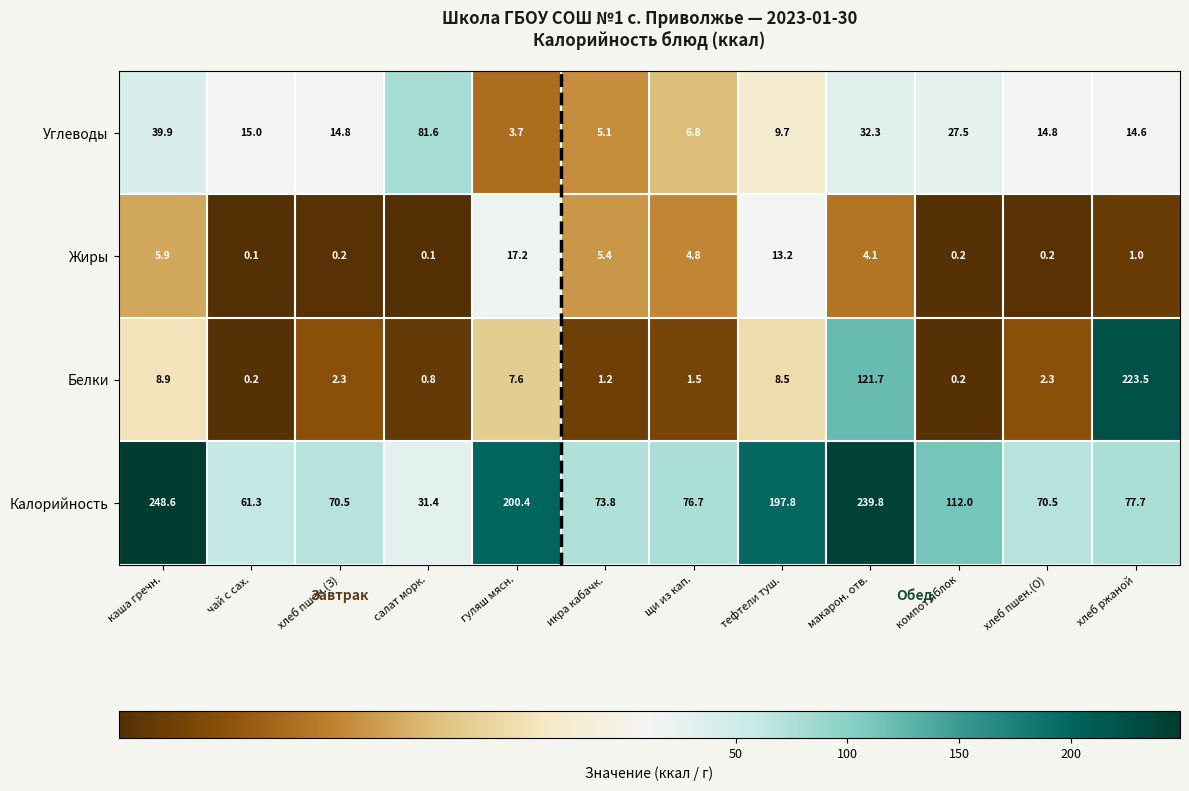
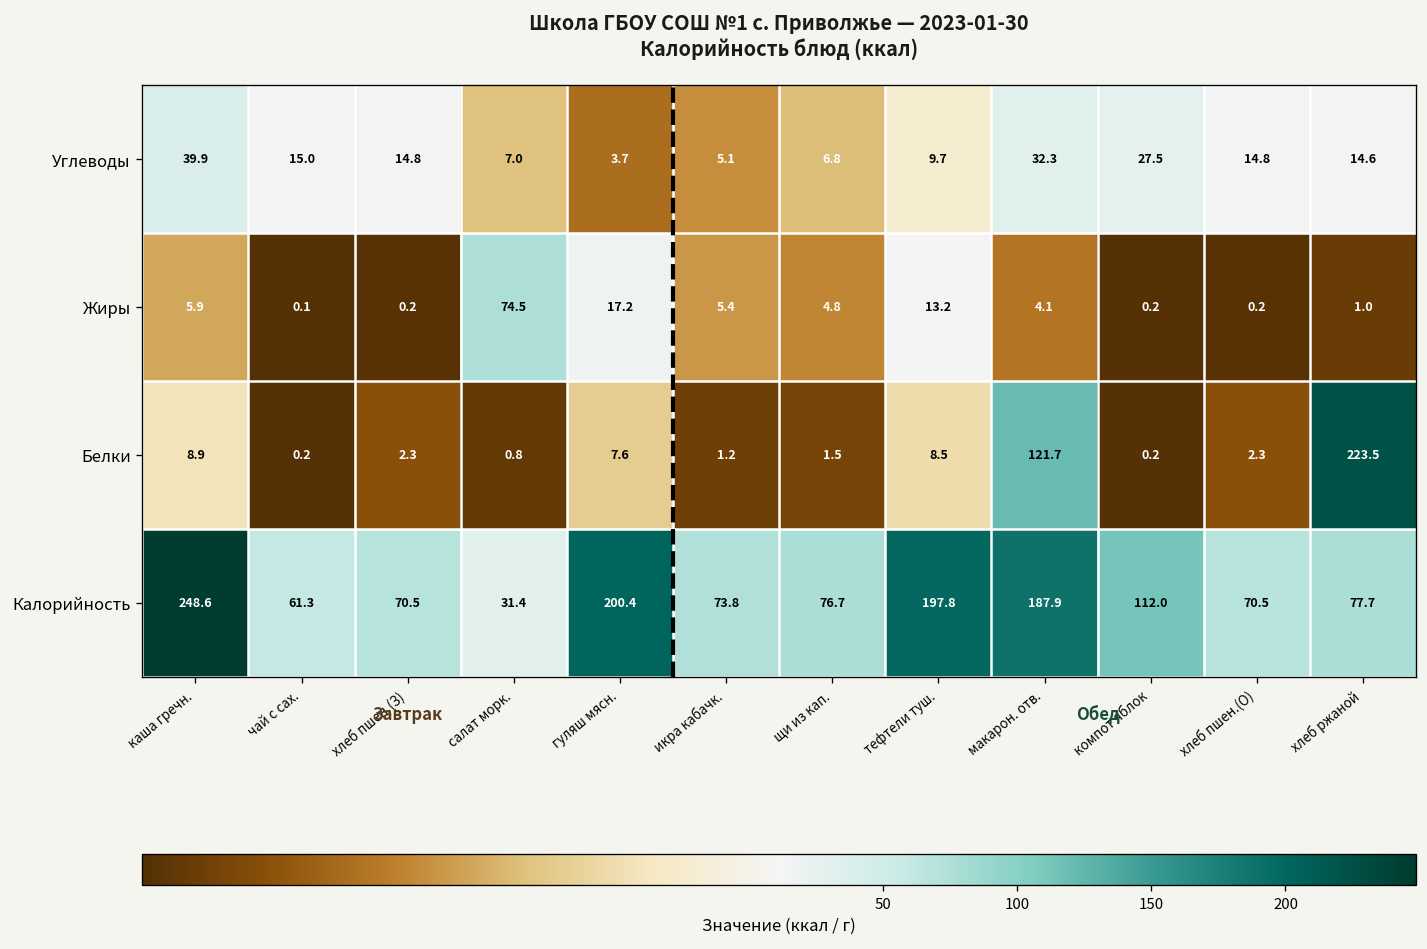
  {
    "Углеводы": {
      "каша гречн.": 39.9,
      "чай с сах.": 15.0,
      "хлеб пшен.(З)": 14.8,
-     "салат морк.": 81.6,
+     "салат морк.": 7.0,
      "гуляш мясн.": 3.7,
      "икра кабачк.": 5.1,
      "щи из кап.": 6.8,
      "тефтели туш.": 9.7,
      "макарон. отв.": 32.3,
      "компот яблок": 27.5,
      "хлеб пшен.(О)": 14.8,
      "хлеб ржаной": 14.6
    },
    "Жиры": {
      "каша гречн.": 5.9,
      "чай с сах.": 0.1,
      "хлеб пшен.(З)": 0.2,
-     "салат морк.": 0.1,
+     "салат морк.": 74.5,
      "гуляш мясн.": 17.2,
      "икра кабачк.": 5.4,
      "щи из кап.": 4.8,
      "тефтели туш.": 13.2,
      "макарон. отв.": 4.1,
      "компот яблок": 0.2,
      "хлеб пшен.(О)": 0.2,
      "хлеб ржаной": 1.0
    },
    "Белки": {
      "каша гречн.": 8.9,
      "чай с сах.": 0.2,
      "хлеб пшен.(З)": 2.3,
      "салат морк.": 0.8,
      "гуляш мясн.": 7.6,
      "икра кабачк.": 1.2,
      "щи из кап.": 1.5,
      "тефтели туш.": 8.5,
      "макарон. отв.": 121.7,
      "компот яблок": 0.2,
      "хлеб пшен.(О)": 2.3,
      "хлеб ржаной": 223.5
    },
    "Калорийность": {
      "каша гречн.": 248.6,
      "чай с сах.": 61.3,
      "хлеб пшен.(З)": 70.5,
      "салат морк.": 31.4,
      "гуляш мясн.": 200.4,
      "икра кабачк.": 73.8,
      "щи из кап.": 76.7,
      "тефтели туш.": 197.8,
-     "макарон. отв.": 239.8,
+     "макарон. отв.": 187.9,
      "компот яблок": 112.0,
      "хлеб пшен.(О)": 70.5,
      "хлеб ржаной": 77.7
    }
  }
